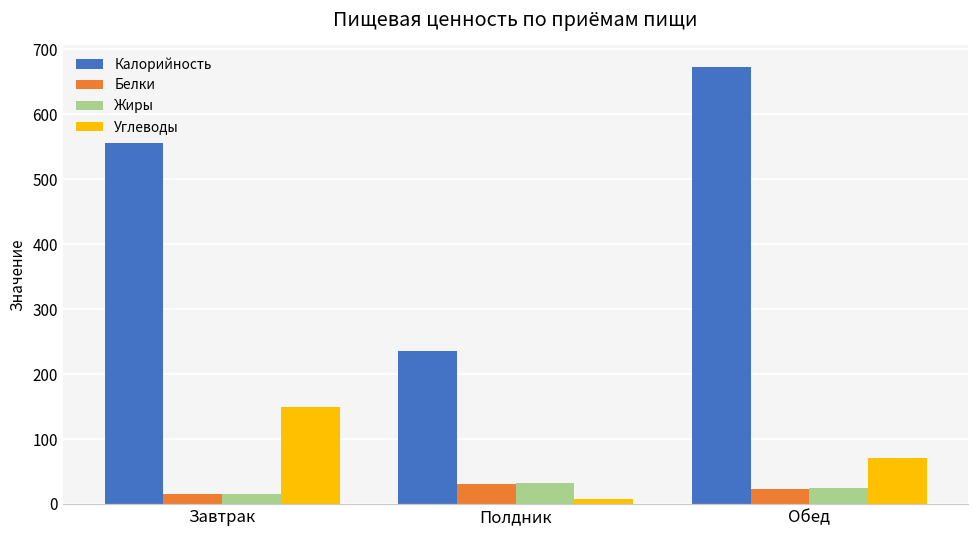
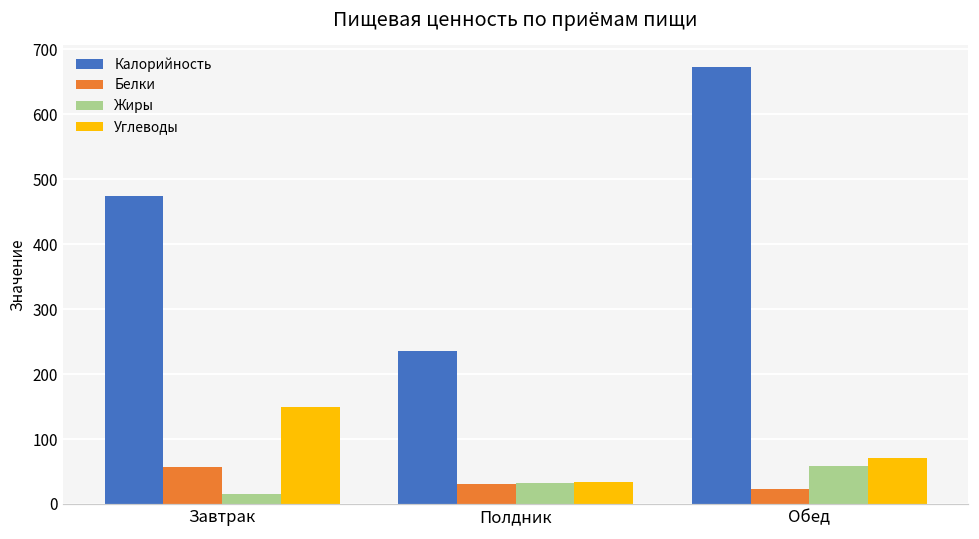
  {
    "Калорийность": {
-     "Завтрак": 560,
+     "Завтрак": 470,
      "Полдник": 240,
      "Обед": 670
    },
    "Белки": {
-     "Завтрак": 20,
+     "Завтрак": 60,
      "Полдник": 30,
      "Обед": 20
    },
    "Жиры": {
      "Завтрак": 20,
      "Полдник": 30,
-     "Обед": 20
+     "Обед": 60
    },
    "Углеводы": {
      "Завтрак": 150,
-     "Полдник": 10,
+     "Полдник": 30,
      "Обед": 70
    }
  }
